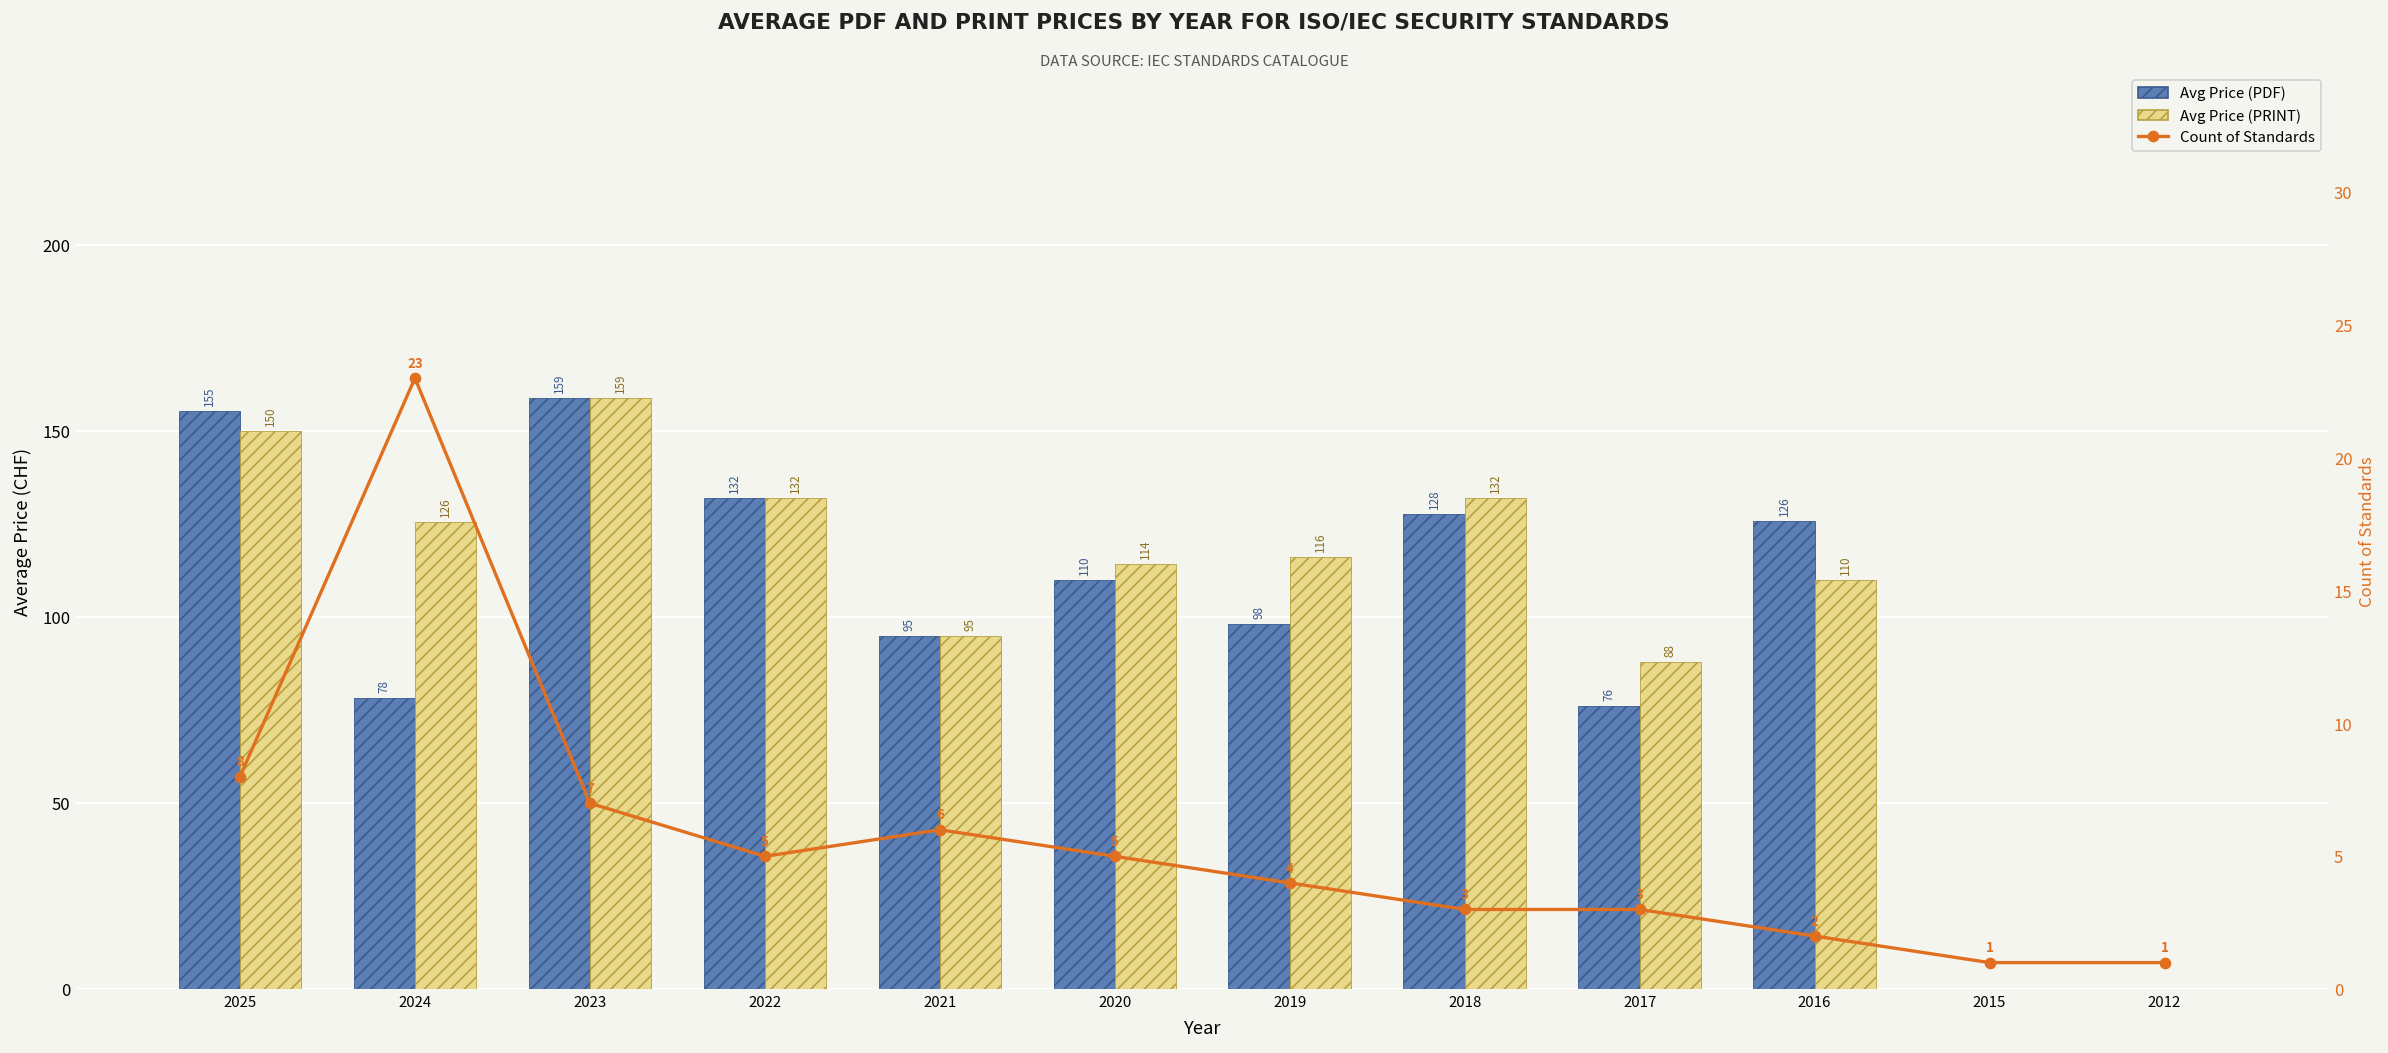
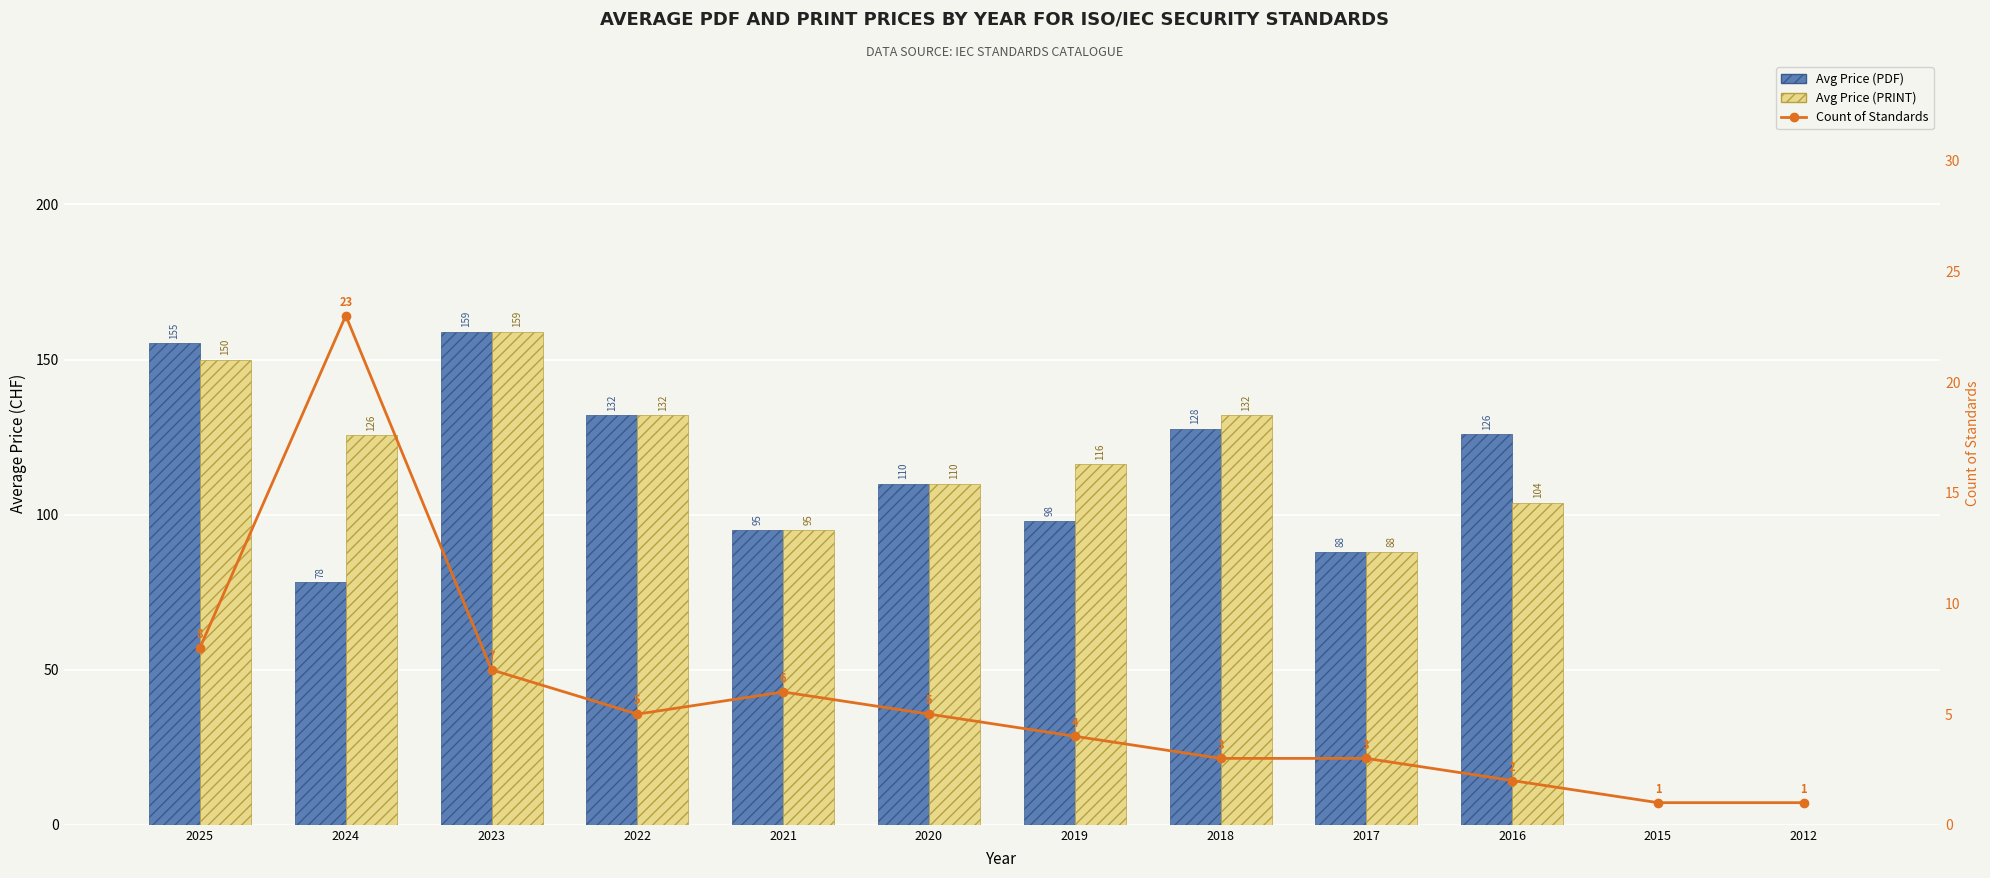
  {
    "Avg Price (PDF)": {
      "2025": 155,
      "2024": 78,
      "2023": 159,
      "2022": 132,
      "2021": 95,
      "2020": 110,
      "2019": 98,
      "2018": 128,
-     "2017": 76,
+     "2017": 88,
      "2016": 126
    },
    "Avg Price (PRINT)": {
      "2025": 150,
      "2024": 126,
      "2023": 159,
      "2022": 132,
      "2021": 95,
-     "2020": 114,
+     "2020": 110,
      "2019": 116,
      "2018": 132,
      "2017": 88,
-     "2016": 110
+     "2016": 104
    },
    "Count of Standards": {
      "2025": 8,
      "2024": 23,
      "2023": 7,
      "2022": 5,
      "2021": 6,
      "2020": 5,
      "2019": 4,
      "2018": 3,
      "2017": 3,
      "2016": 2,
      "2015": 1,
      "2012": 1
    }
  }
